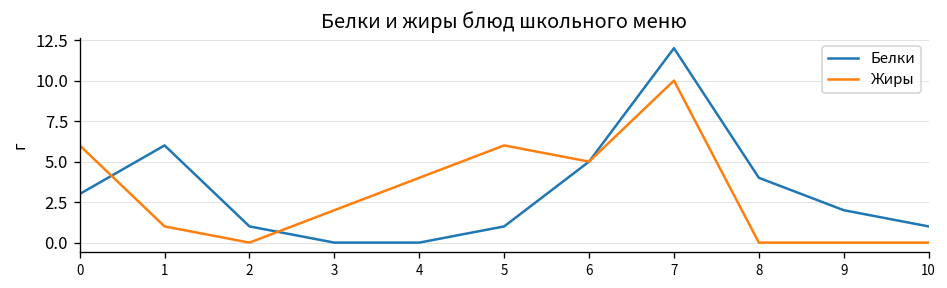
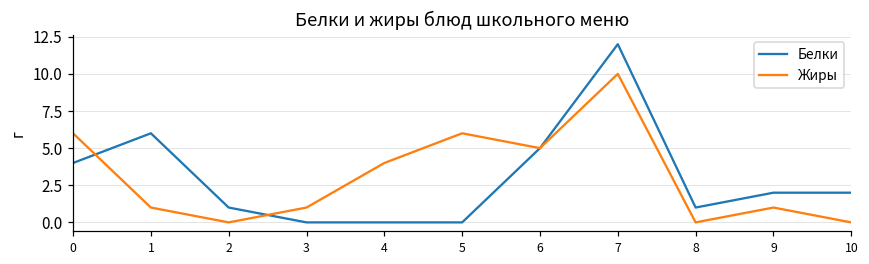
  {
    "Белки": {
-     "0": 3,
+     "0": 4,
      "1": 6,
      "2": 1,
      "3": 0,
      "4": 0,
-     "5": 1,
+     "5": 0,
      "7": 12,
-     "8": 4,
+     "8": 1,
      "9": 2,
-     "10": 1
+     "10": 2
    },
    "Жиры": {
      "0": 6,
      "1": 1,
      "2": 0,
-     "3": 2,
+     "3": 1,
      "4": 4,
      "5": 6,
      "7": 10,
      "8": 0,
-     "9": 0,
+     "9": 1,
      "10": 0
    }
  }
